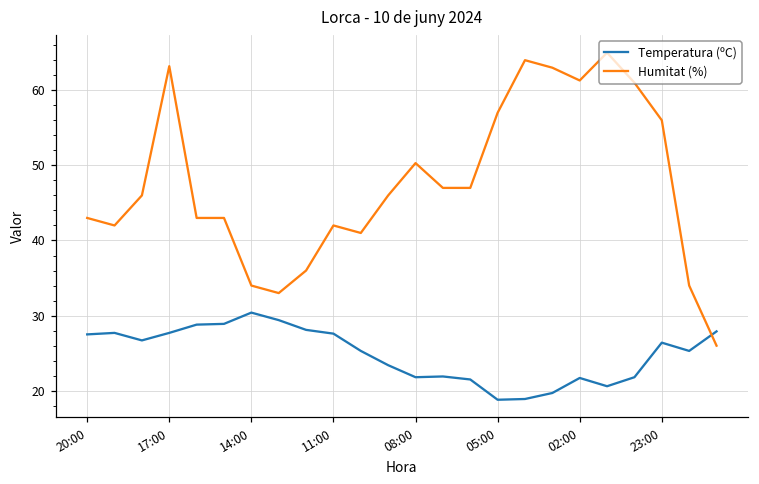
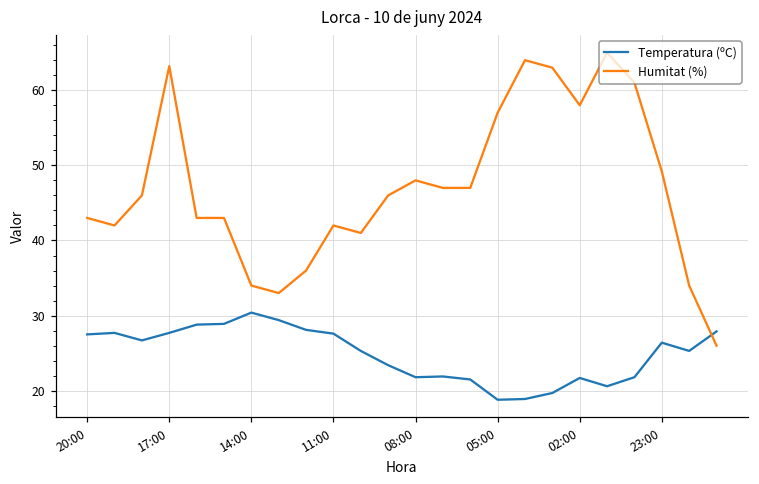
  {
    "Temperatura (ºC)": {
      "20:00": 28,
      "17:00": 28,
      "14:00": 30,
      "11:00": 28,
      "08:00": 22,
      "05:00": 19,
      "02:00": 22,
      "23:00": 26
    },
    "Humitat (%)": {
      "20:00": 43,
      "17:00": 63,
      "14:00": 34,
      "11:00": 42,
-     "08:00": 50,
+     "08:00": 48,
      "05:00": 57,
-     "02:00": 61,
-     "23:00": 56
+     "02:00": 58,
+     "23:00": 49
    }
  }
